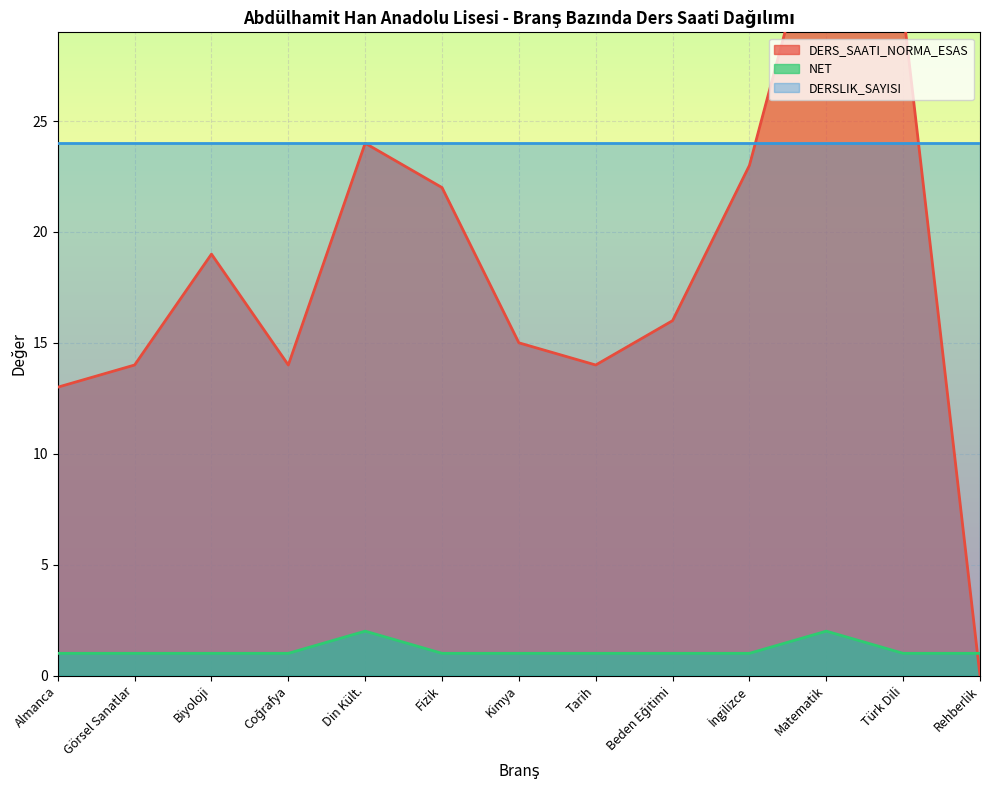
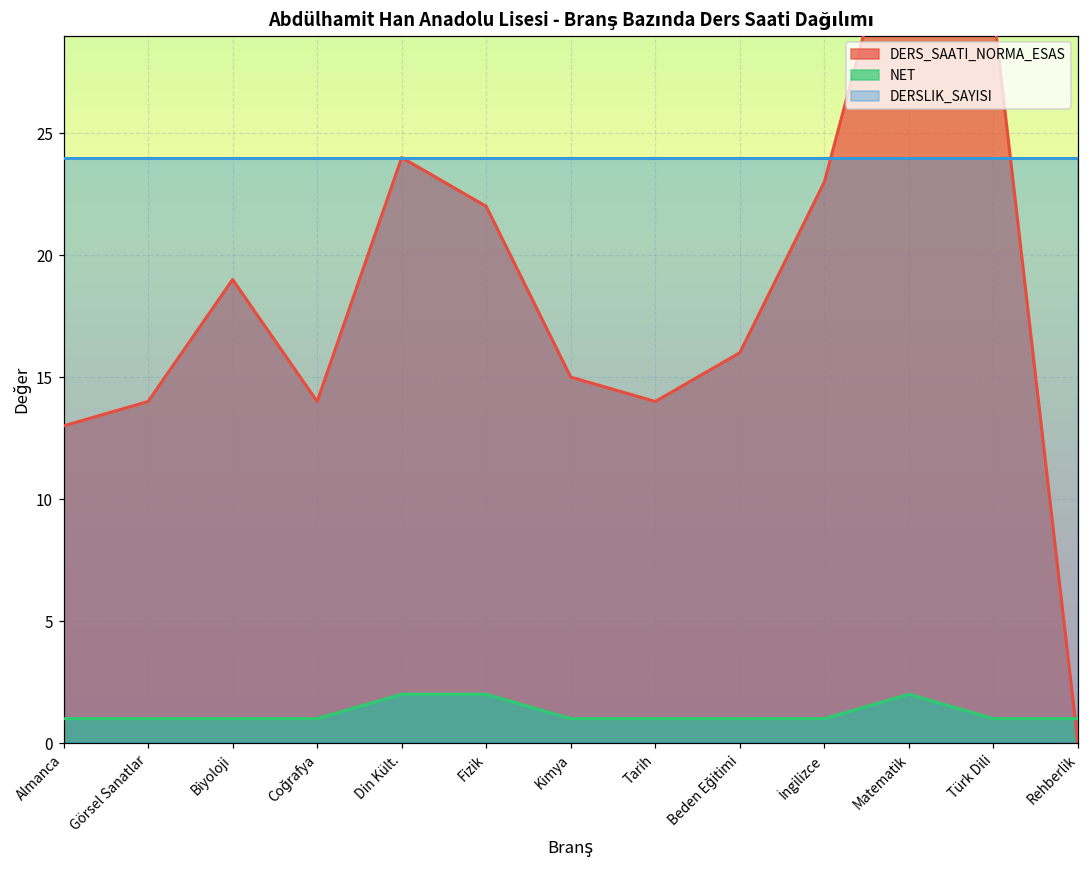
  {
    "DERS_SAATI_NORMA_ESAS": {
      "Almanca": 13,
      "Görsel Sanatlar": 14,
      "Biyoloji": 19,
      "Coğrafya": 14,
      "Fizik": 22,
      "Kimya": 15,
      "Tarih": 14,
      "Beden Eğitimi": 16,
      "İngilizce": 23,
      "Rehberlik": 0
    },
    "NET": {
      "Almanca": 1,
      "Görsel Sanatlar": 1,
      "Biyoloji": 1,
      "Coğrafya": 1,
      "Din Kült.": 2,
-     "Fizik": 1,
+     "Fizik": 2,
      "Kimya": 1,
      "Tarih": 1,
      "Beden Eğitimi": 1,
      "İngilizce": 1,
      "Matematik": 2,
      "Türk Dili": 1,
      "Rehberlik": 1
    },
    "DERSLIK_SAYISI": {
      "Almanca": 24,
      "Görsel Sanatlar": 24,
      "Biyoloji": 24,
      "Coğrafya": 24,
      "Fizik": 24,
      "Kimya": 24,
      "Tarih": 24,
      "Beden Eğitimi": 24,
      "İngilizce": 24,
      "Matematik": 24,
      "Türk Dili": 24,
      "Rehberlik": 24
    }
  }
